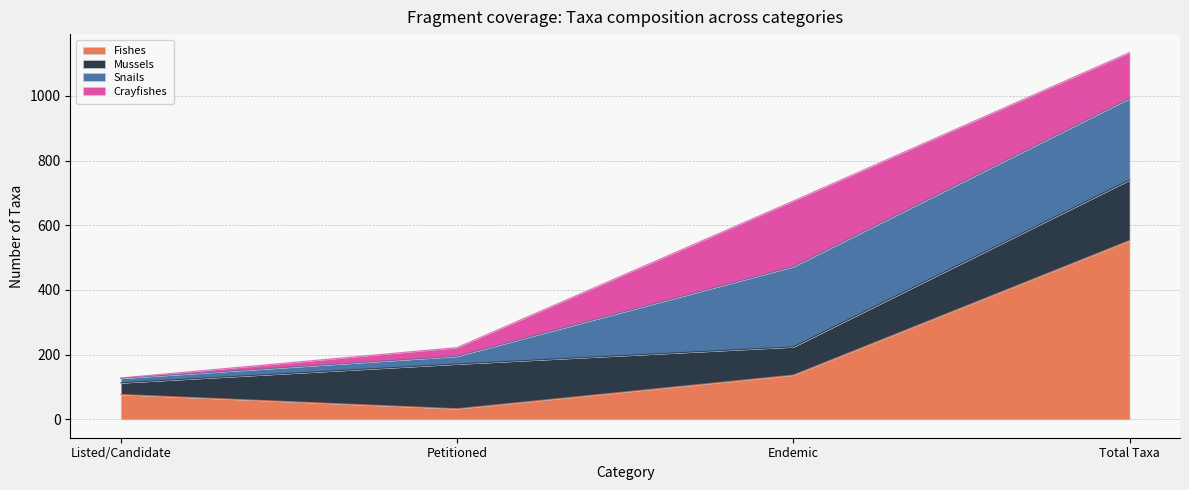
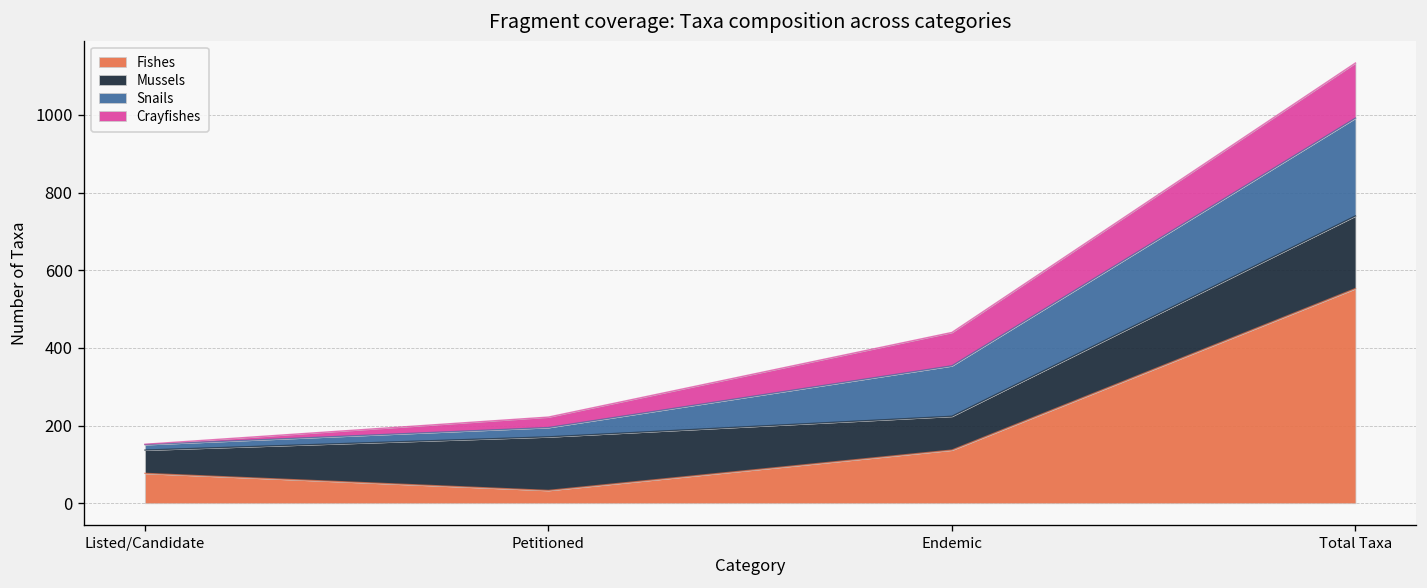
  {
    "Fishes": {
      "Listed/Candidate": 80,
      "Petitioned": 30,
      "Endemic": 140,
      "Total Taxa": 550
    },
    "Mussels": {
-     "Listed/Candidate": 40,
+     "Listed/Candidate": 60,
      "Petitioned": 140,
      "Endemic": 90,
      "Total Taxa": 190
    },
    "Snails": {
      "Petitioned": 20,
-     "Endemic": 250,
+     "Endemic": 130,
      "Total Taxa": 250
    },
    "Crayfishes": {
      "Petitioned": 30,
-     "Endemic": 200,
+     "Endemic": 90,
      "Total Taxa": 140
    }
  }
